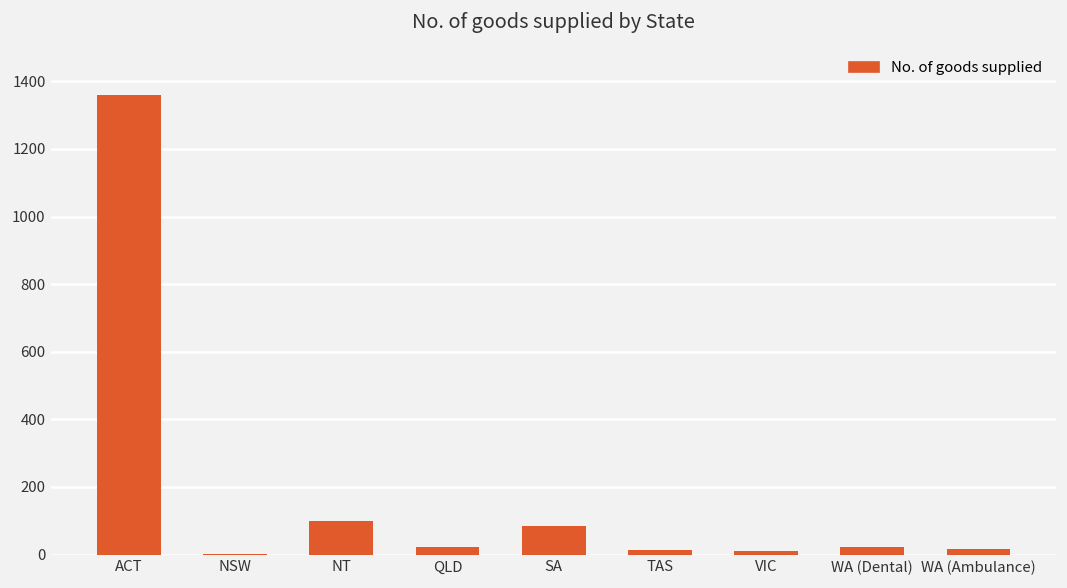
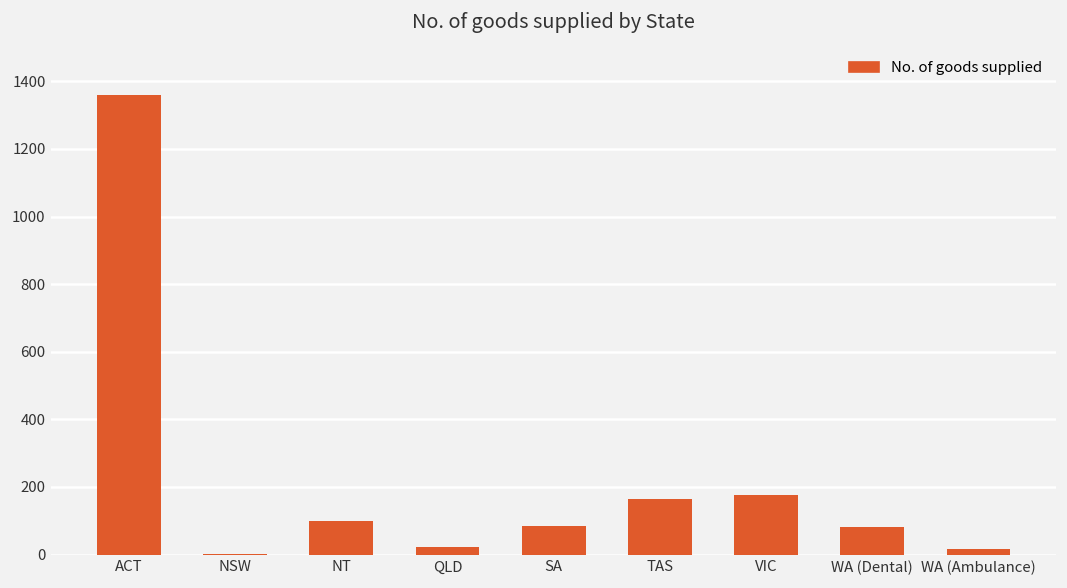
  {
    "ACT": 1360,
    "NT": 100,
    "QLD": 20,
    "SA": 90,
-   "TAS": 10,
-   "VIC": 10,
-   "WA (Dental)": 20,
+   "TAS": 160,
+   "VIC": 180,
+   "WA (Dental)": 80,
    "WA (Ambulance)": 20
  }
